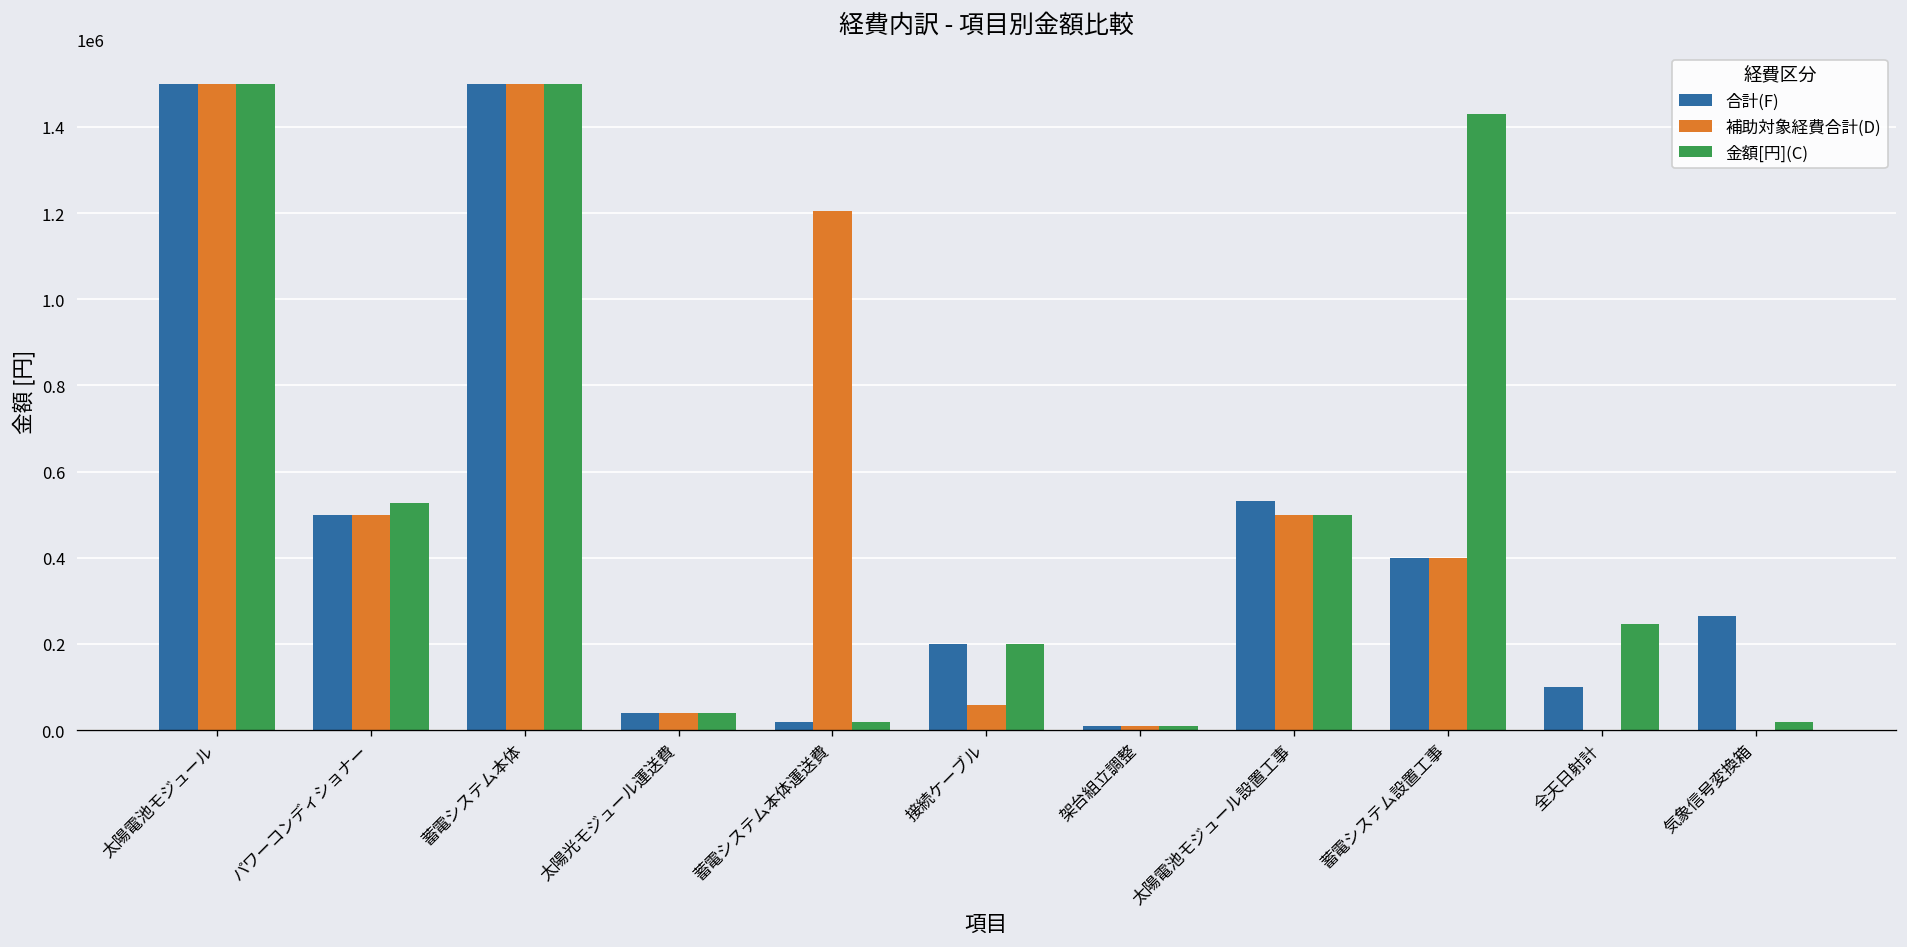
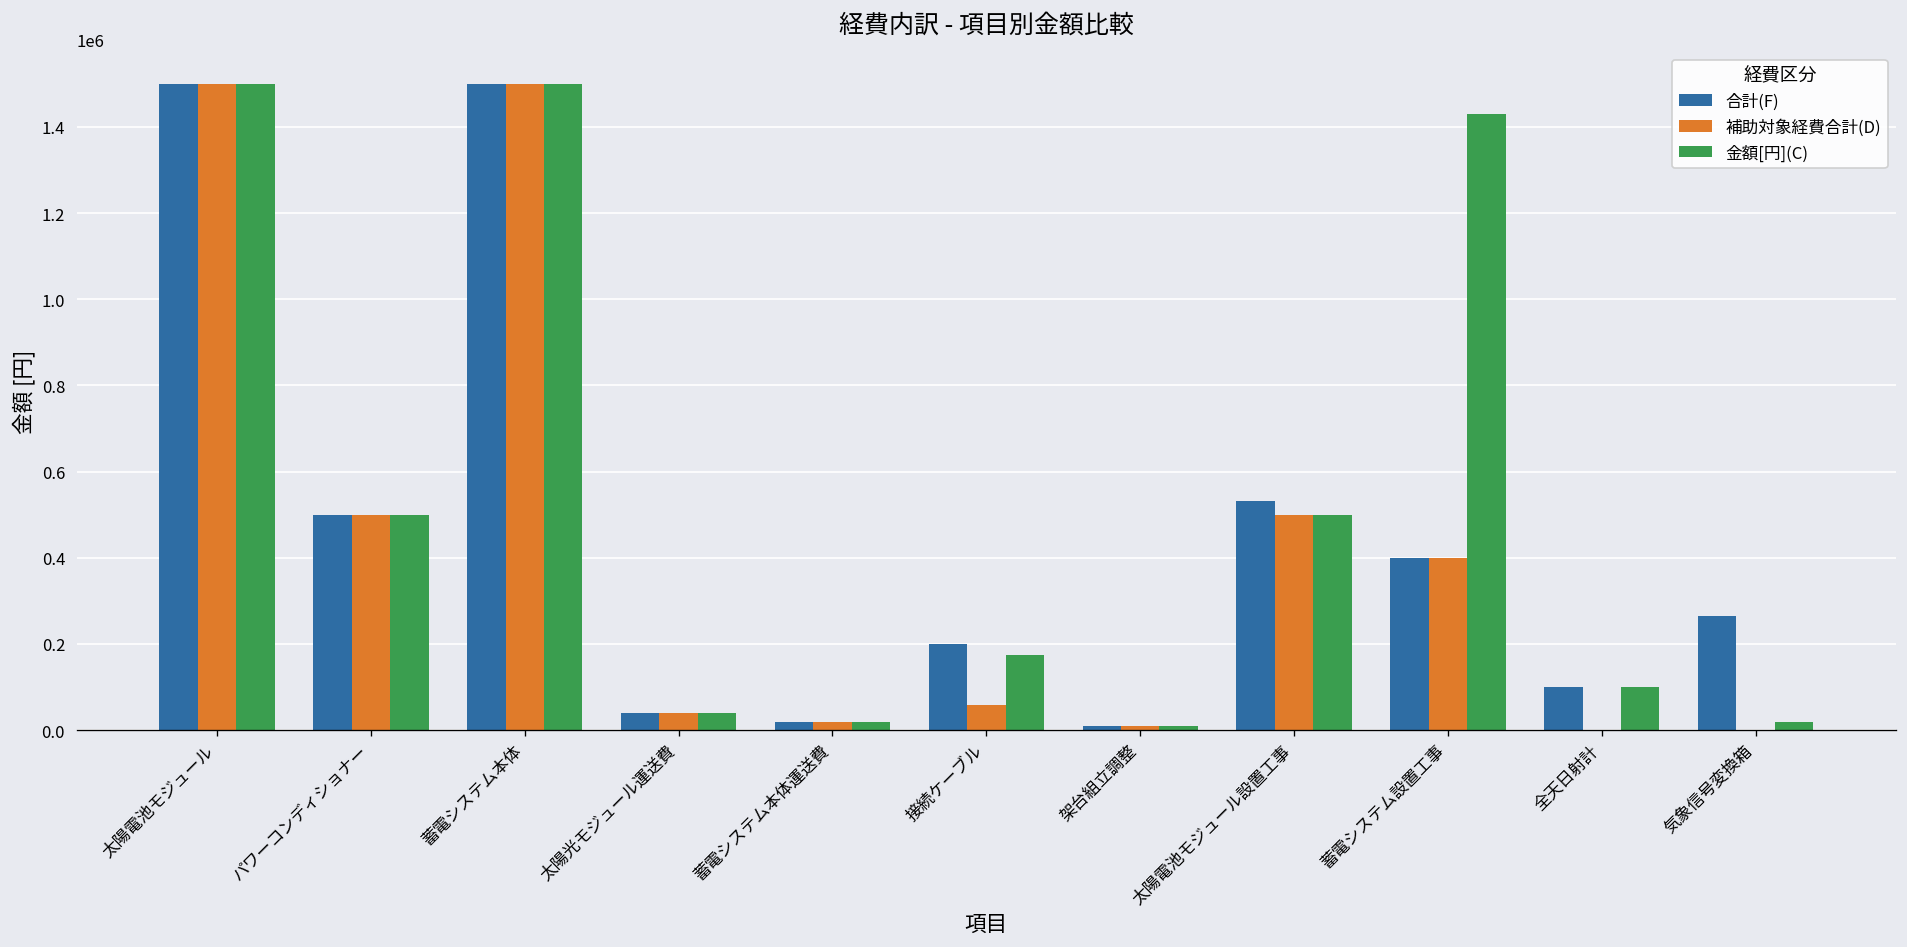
  {
    "合計(F)": {
      "太陽電池モジュール": 1500000,
      "パワーコンディショナー": 500000,
      "蓄電システム本体": 1500000,
      "太陽光モジュール運送費": 40000,
      "蓄電システム本体運送費": 20000,
      "接続ケーブル": 200000,
      "架台組立調整": 10000,
      "太陽電池モジュール設置工事": 530000,
      "蓄電システム設置工事": 400000,
      "全天日射計": 100000,
      "気象信号変換箱": 270000
    },
    "補助対象経費合計(D)": {
      "太陽電池モジュール": 1500000,
      "パワーコンディショナー": 500000,
      "蓄電システム本体": 1500000,
      "太陽光モジュール運送費": 40000,
-     "蓄電システム本体運送費": 1200000,
+     "蓄電システム本体運送費": 20000,
      "接続ケーブル": 60000,
      "架台組立調整": 10000,
      "太陽電池モジュール設置工事": 500000,
      "蓄電システム設置工事": 400000,
      "全天日射計": 0,
      "気象信号変換箱": 0
    },
    "金額[円](C)": {
      "太陽電池モジュール": 1500000,
-     "パワーコンディショナー": 530000,
+     "パワーコンディショナー": 500000,
      "蓄電システム本体": 1500000,
      "太陽光モジュール運送費": 40000,
      "蓄電システム本体運送費": 20000,
-     "接続ケーブル": 200000,
+     "接続ケーブル": 170000,
      "架台組立調整": 10000,
      "太陽電池モジュール設置工事": 500000,
      "蓄電システム設置工事": 1430000,
-     "全天日射計": 250000,
+     "全天日射計": 100000,
      "気象信号変換箱": 20000
    }
  }
